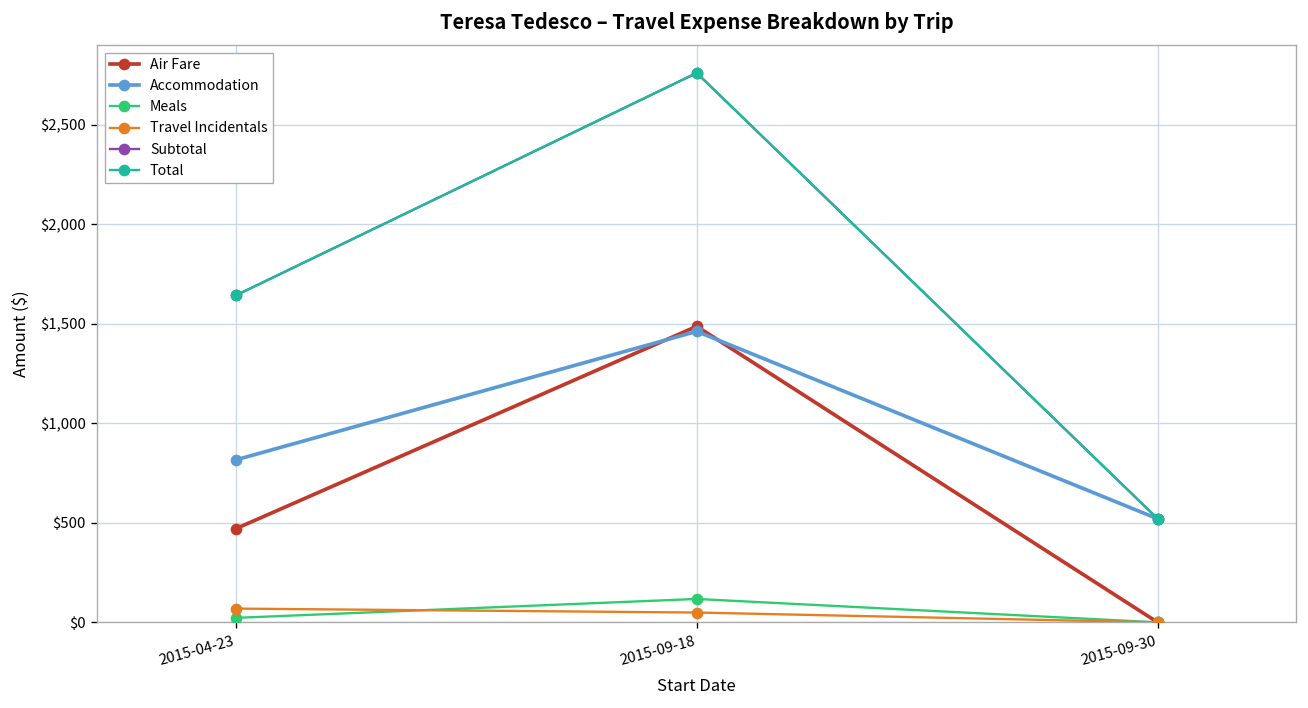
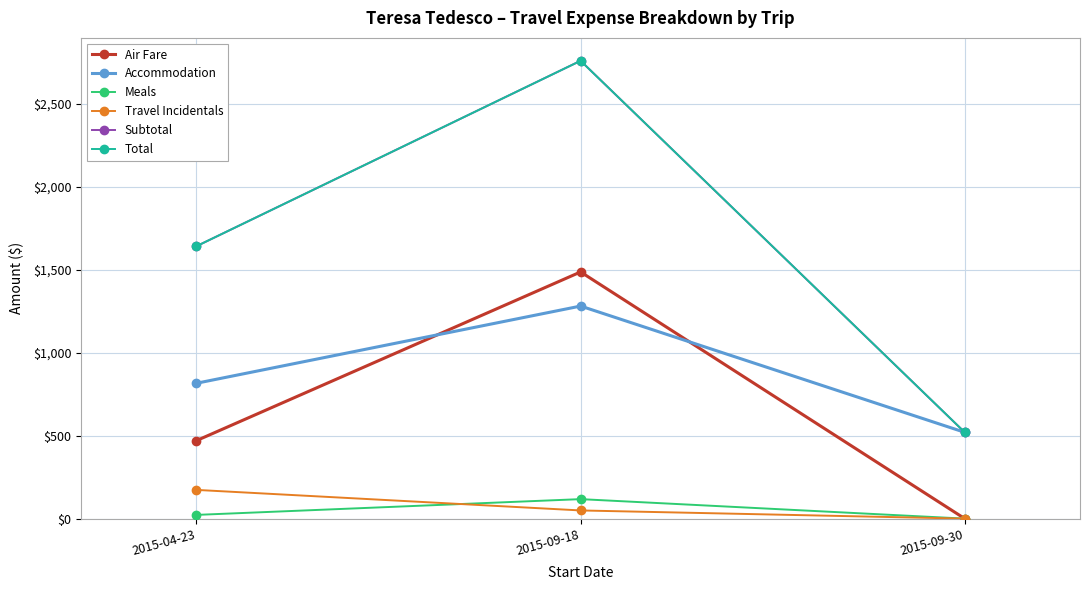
  {
    "Air Fare": {
      "2015-04-23": "$470",
      "2015-09-18": "$1,490"
    },
    "Accommodation": {
      "2015-04-23": "$820",
-     "2015-09-18": "$1,460"
+     "2015-09-18": "$1,280"
    },
    "Travel Incidentals": {
-     "2015-04-23": "$70",
+     "2015-04-23": "$170",
      "2015-09-18": "$50"
    }
  }
